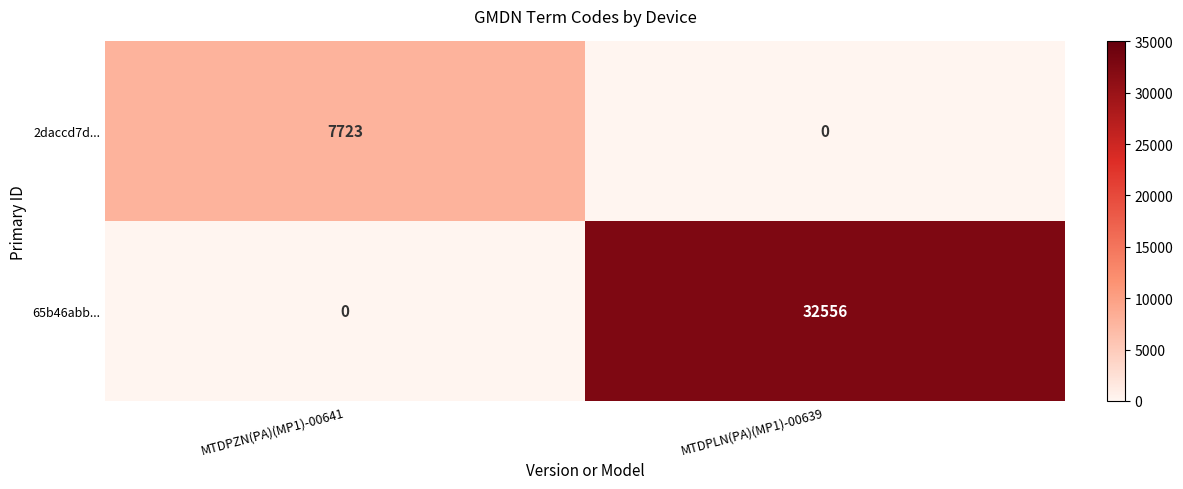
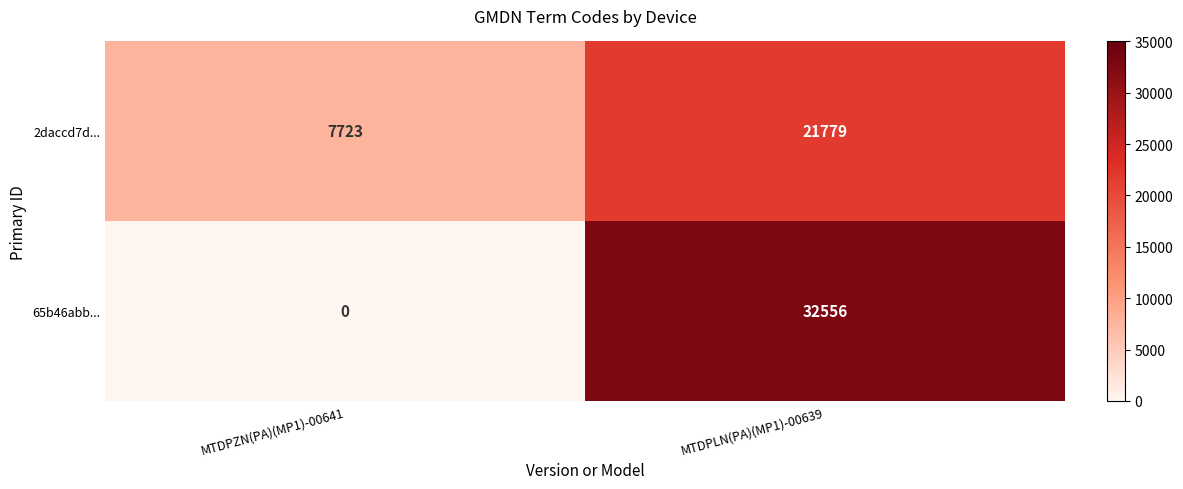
  {
    "2daccd7d...": {
      "MTDPZN(PA)(MP1)-00641": 7723,
-     "MTDPLN(PA)(MP1)-00639": 0
+     "MTDPLN(PA)(MP1)-00639": 21779
    },
    "65b46abb...": {
      "MTDPZN(PA)(MP1)-00641": 0,
      "MTDPLN(PA)(MP1)-00639": 32556
    }
  }
